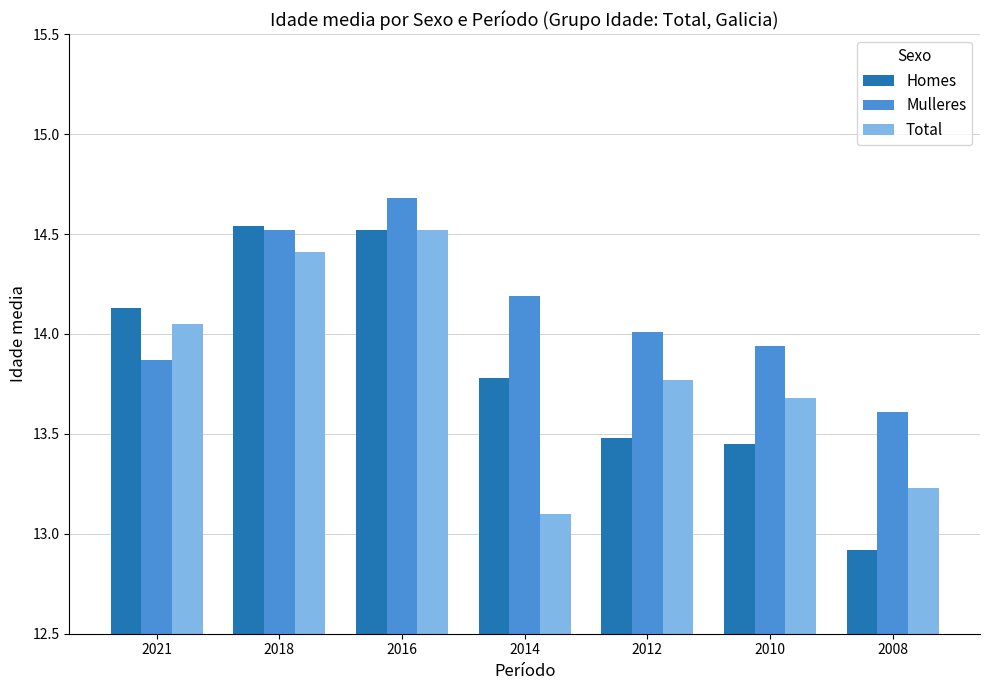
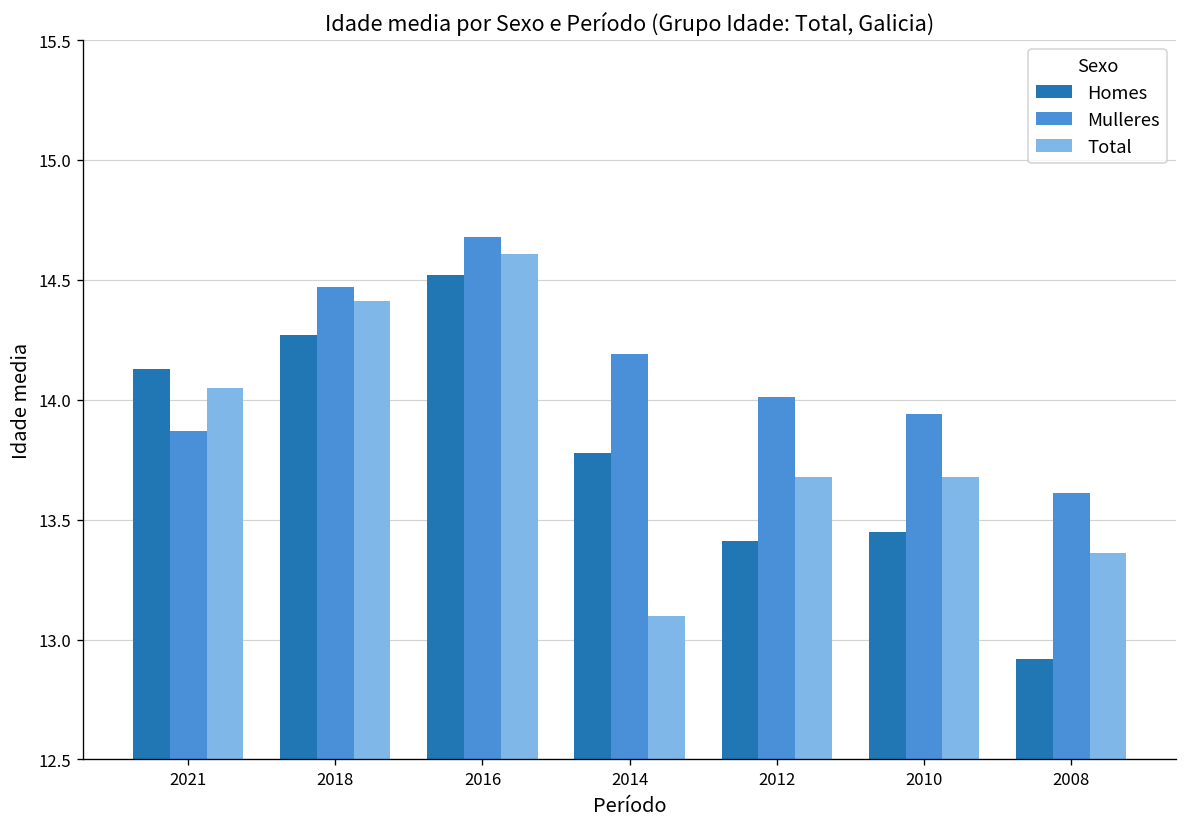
  {
    "Homes": {
      "2021": 14.13,
-     "2018": 14.54,
+     "2018": 14.27,
      "2016": 14.52,
      "2014": 13.78,
-     "2012": 13.48,
+     "2012": 13.41,
      "2010": 13.45,
      "2008": 12.92
    },
    "Mulleres": {
      "2021": 13.87,
-     "2018": 14.52,
+     "2018": 14.47,
      "2016": 14.68,
      "2014": 14.19,
      "2012": 14.01,
      "2010": 13.94,
      "2008": 13.61
    },
    "Total": {
      "2021": 14.05,
      "2018": 14.41,
-     "2016": 14.52,
+     "2016": 14.61,
      "2014": 13.10,
-     "2012": 13.77,
+     "2012": 13.68,
      "2010": 13.68,
-     "2008": 13.23
+     "2008": 13.36
    }
  }
